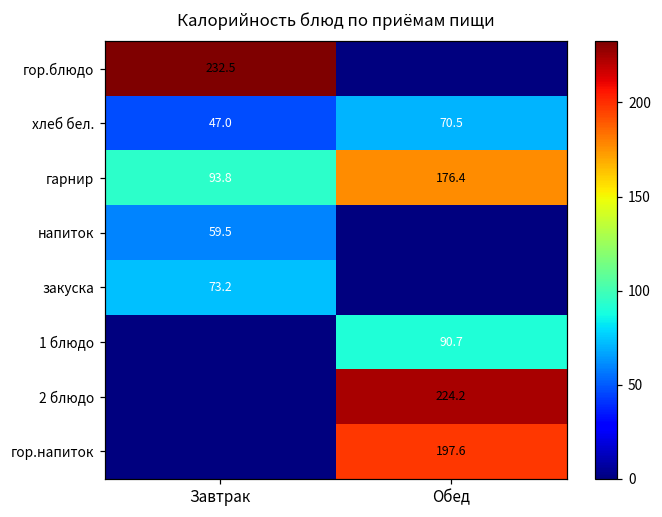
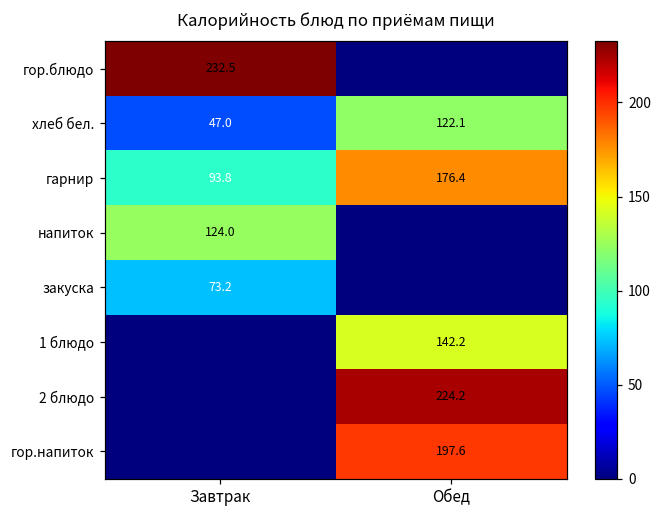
  {
    "гор.блюдо": {
      "Завтрак": 232.5
    },
    "хлеб бел.": {
      "Завтрак": 47.0,
-     "Обед": 70.5
+     "Обед": 122.1
    },
    "гарнир": {
      "Завтрак": 93.8,
      "Обед": 176.4
    },
    "напиток": {
-     "Завтрак": 59.5
+     "Завтрак": 124.0
    },
    "закуска": {
      "Завтрак": 73.2
    },
    "1 блюдо": {
-     "Обед": 90.7
+     "Обед": 142.2
    },
    "2 блюдо": {
      "Обед": 224.2
    },
    "гор.напиток": {
      "Обед": 197.6
    }
  }
